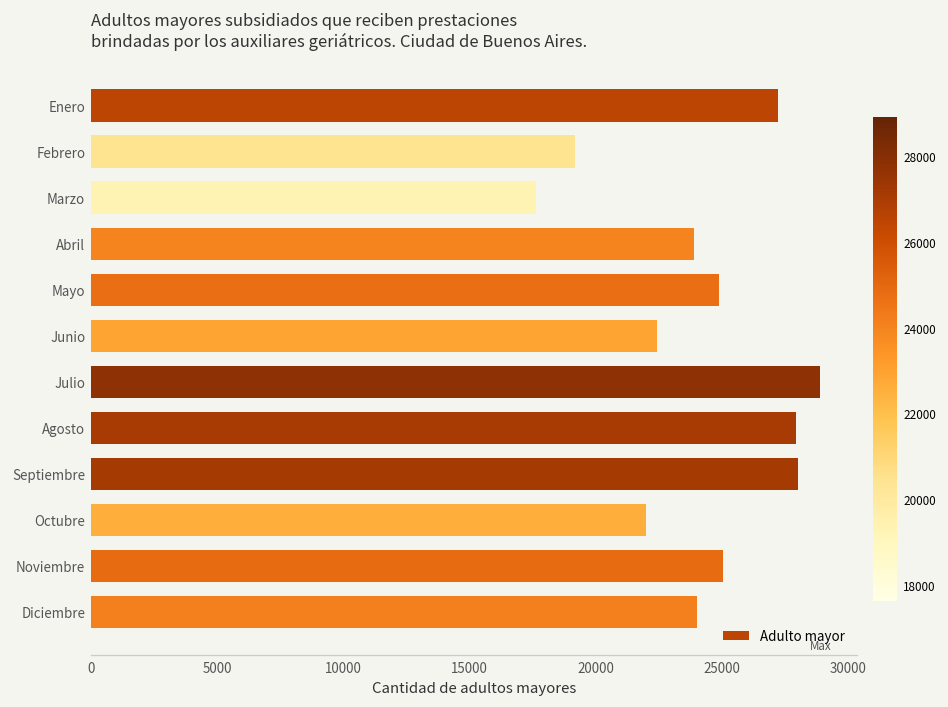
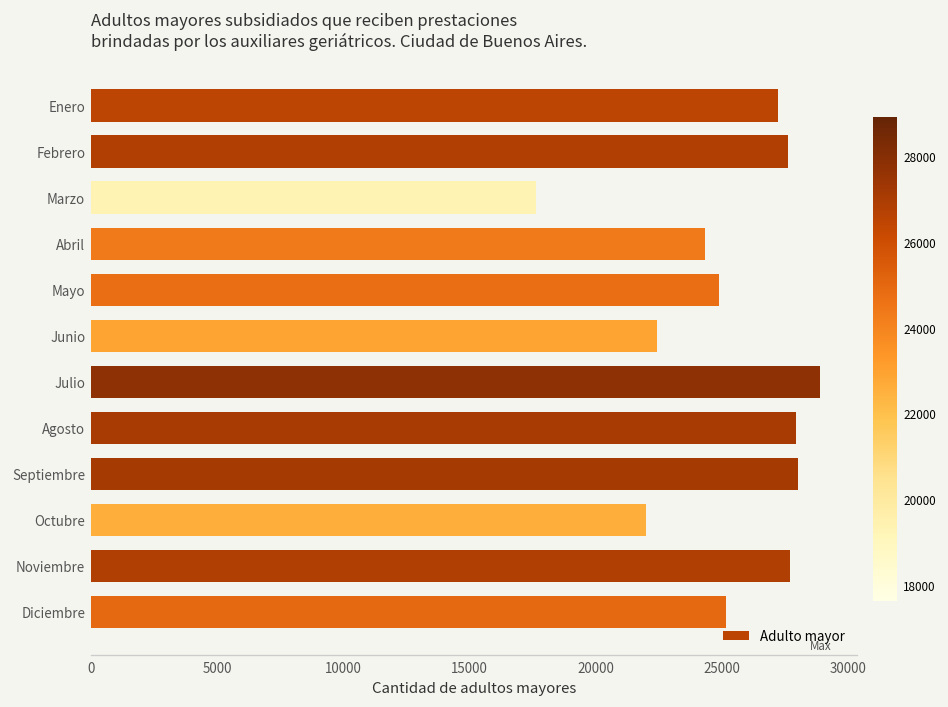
  {
    "Enero": 27200,
-   "Febrero": 19200,
+   "Febrero": 27600,
    "Marzo": 17600,
-   "Abril": 23900,
+   "Abril": 24300,
    "Mayo": 24900,
    "Junio": 22400,
    "Julio": 28900,
    "Agosto": 28000,
    "Septiembre": 28000,
    "Octubre": 22000,
-   "Noviembre": 25100,
-   "Diciembre": 24000
+   "Noviembre": 27700,
+   "Diciembre": 25200
  }
